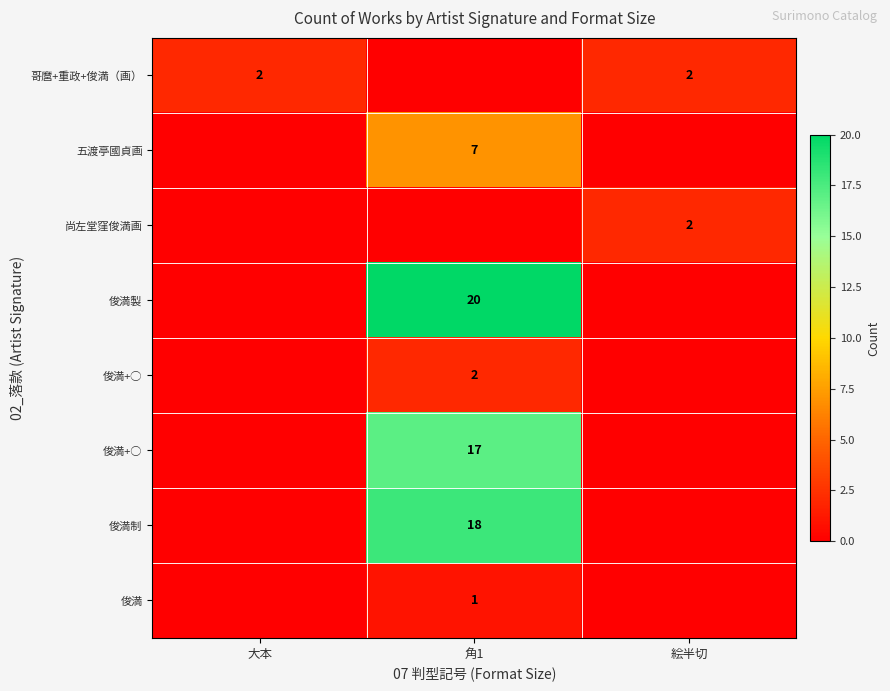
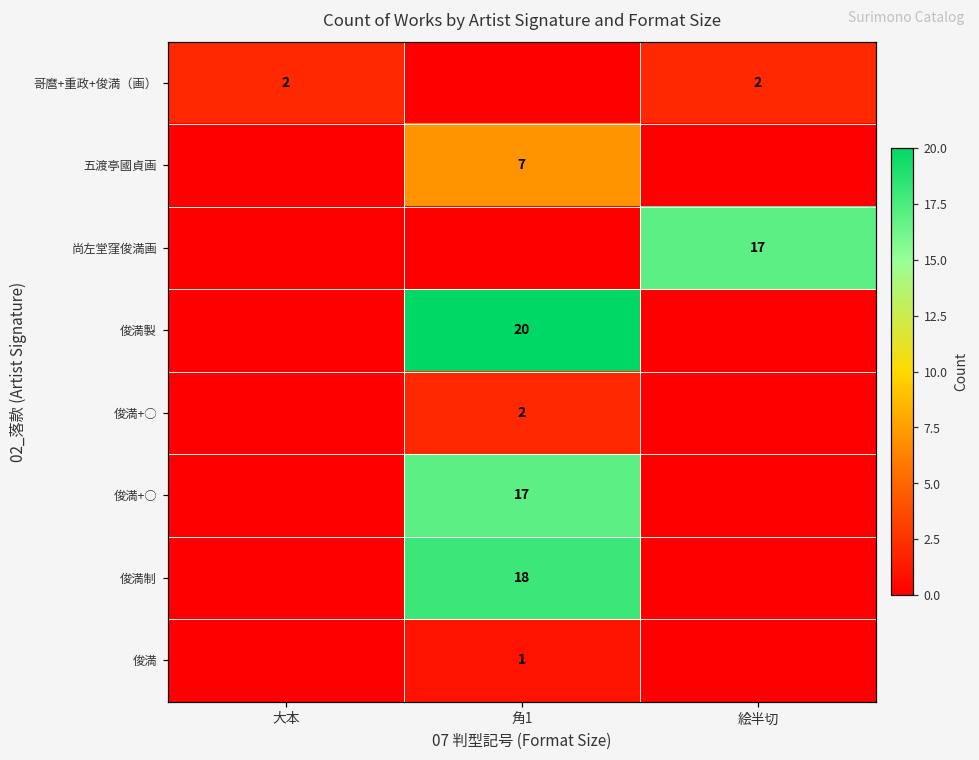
  {
    "哥麿+重政+俊満（画）": {
      "大本": 2,
      "絵半切": 2
    },
    "五渡亭國貞画": {
      "角1": 7
    },
    "尚左堂窪俊満画": {
-     "絵半切": 2
+     "絵半切": 17
    },
    "俊満製": {
      "角1": 20
    },
    "俊満+◯": {
      "角1": 2
    },
    "俊満+○": {
      "角1": 17
    },
    "俊満制": {
      "角1": 18
    },
    "俊満": {
      "角1": 1
    }
  }
